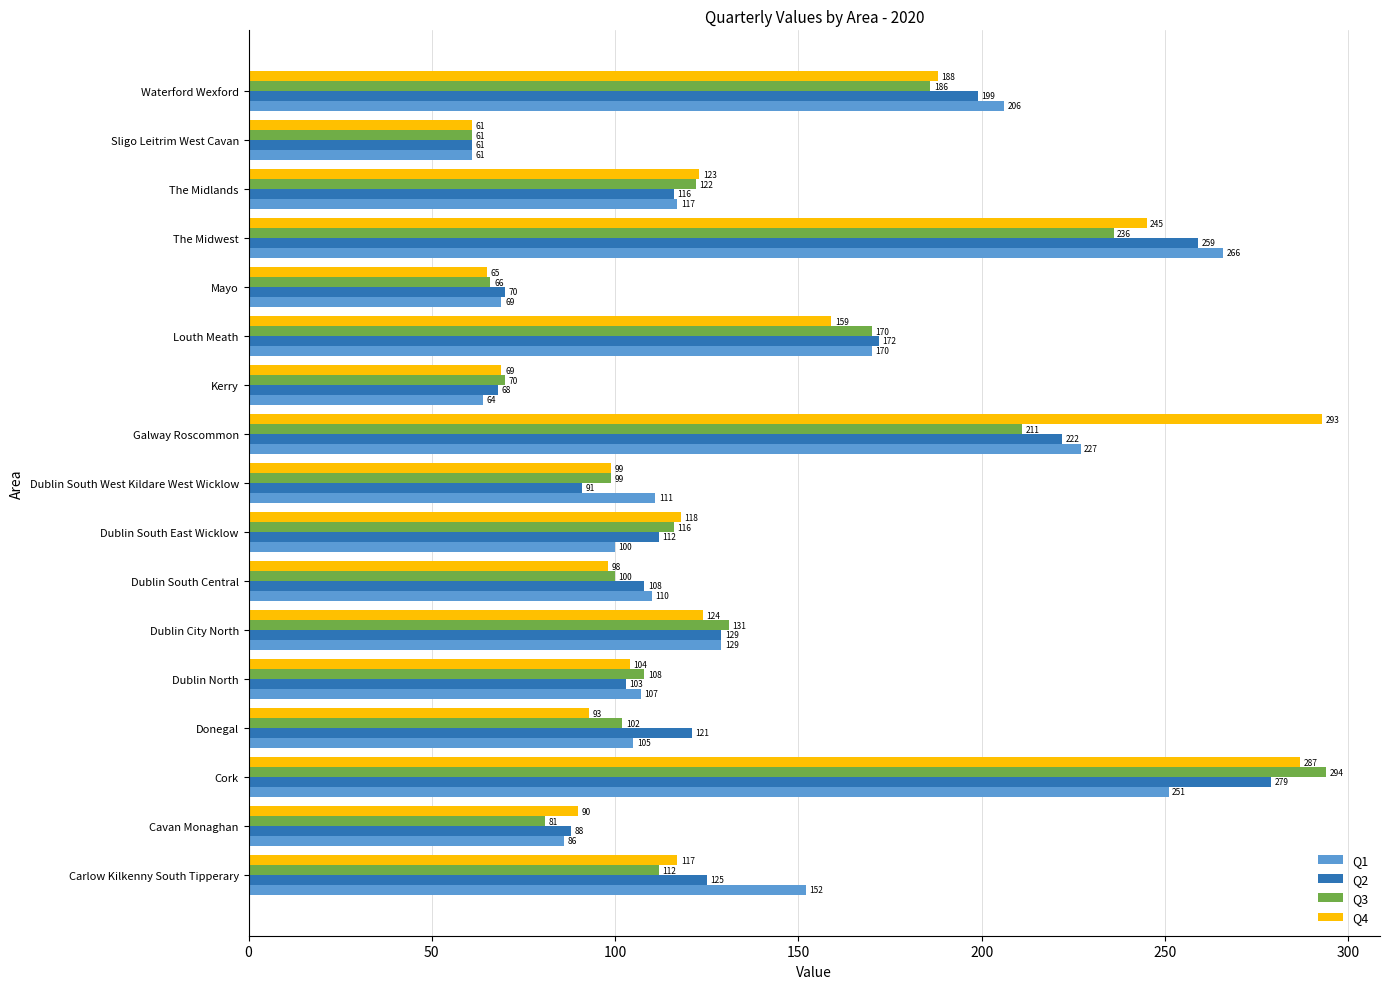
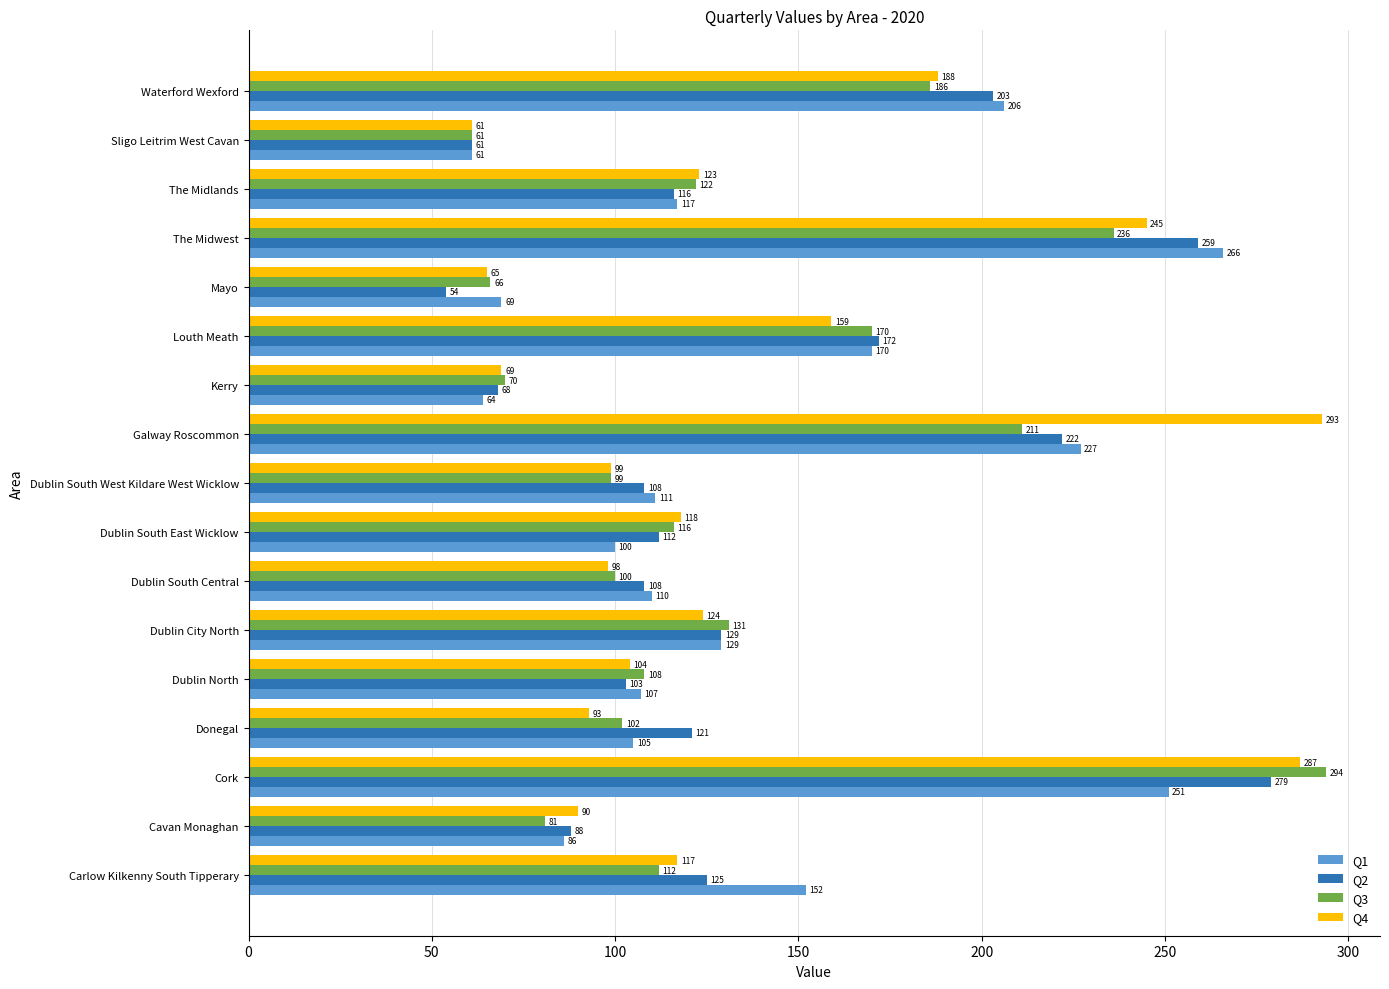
  {
    "Q1": {
      "Waterford Wexford": 206,
      "Sligo Leitrim West Cavan": 61,
      "The Midlands": 117,
      "The Midwest": 266,
      "Mayo": 69,
      "Louth Meath": 170,
      "Kerry": 64,
      "Galway Roscommon": 227,
      "Dublin South West Kildare West Wicklow": 111,
      "Dublin South East Wicklow": 100,
      "Dublin South Central": 110,
      "Dublin City North": 129,
      "Dublin North": 107,
      "Donegal": 105,
      "Cork": 251,
      "Cavan Monaghan": 86,
      "Carlow Kilkenny South Tipperary": 152
    },
    "Q2": {
-     "Waterford Wexford": 199,
+     "Waterford Wexford": 203,
      "Sligo Leitrim West Cavan": 61,
      "The Midlands": 116,
      "The Midwest": 259,
-     "Mayo": 70,
+     "Mayo": 54,
      "Louth Meath": 172,
      "Kerry": 68,
      "Galway Roscommon": 222,
-     "Dublin South West Kildare West Wicklow": 91,
+     "Dublin South West Kildare West Wicklow": 108,
      "Dublin South East Wicklow": 112,
      "Dublin South Central": 108,
      "Dublin City North": 129,
      "Dublin North": 103,
      "Donegal": 121,
      "Cork": 279,
      "Cavan Monaghan": 88,
      "Carlow Kilkenny South Tipperary": 125
    },
    "Q3": {
      "Waterford Wexford": 186,
      "Sligo Leitrim West Cavan": 61,
      "The Midlands": 122,
      "The Midwest": 236,
      "Mayo": 66,
      "Louth Meath": 170,
      "Kerry": 70,
      "Galway Roscommon": 211,
      "Dublin South West Kildare West Wicklow": 99,
      "Dublin South East Wicklow": 116,
      "Dublin South Central": 100,
      "Dublin City North": 131,
      "Dublin North": 108,
      "Donegal": 102,
      "Cork": 294,
      "Cavan Monaghan": 81,
      "Carlow Kilkenny South Tipperary": 112
    },
    "Q4": {
      "Waterford Wexford": 188,
      "Sligo Leitrim West Cavan": 61,
      "The Midlands": 123,
      "The Midwest": 245,
      "Mayo": 65,
      "Louth Meath": 159,
      "Kerry": 69,
      "Galway Roscommon": 293,
      "Dublin South West Kildare West Wicklow": 99,
      "Dublin South East Wicklow": 118,
      "Dublin South Central": 98,
      "Dublin City North": 124,
      "Dublin North": 104,
      "Donegal": 93,
      "Cork": 287,
      "Cavan Monaghan": 90,
      "Carlow Kilkenny South Tipperary": 117
    }
  }
